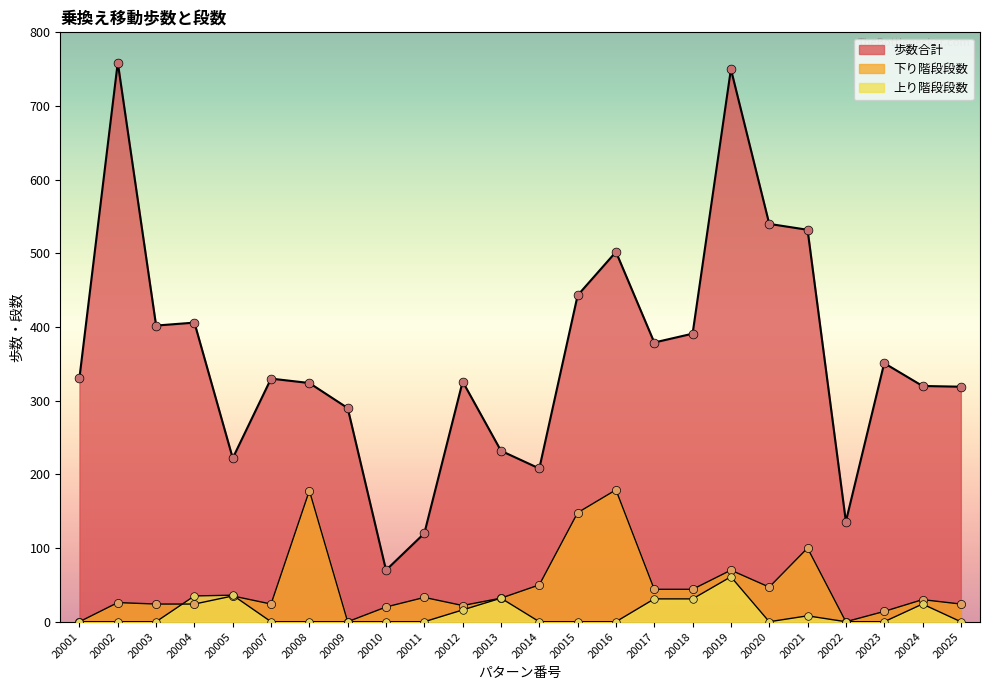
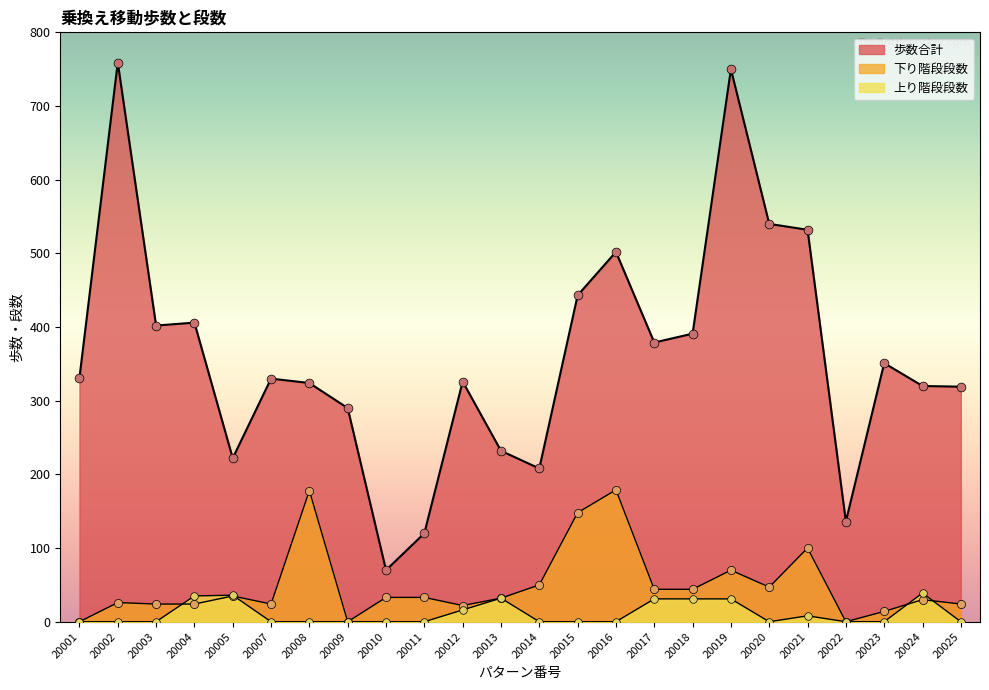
  {
    "歩数合計": {
      "20001": 330,
      "20002": 760,
      "20003": 400,
      "20004": 410,
      "20005": 220,
      "20007": 330,
      "20008": 320,
      "20009": 290,
      "20010": 70,
      "20011": 120,
      "20012": 330,
      "20013": 230,
      "20014": 210,
      "20015": 440,
      "20016": 500,
      "20017": 380,
      "20018": 390,
      "20019": 750,
      "20020": 540,
      "20021": 530,
      "20022": 140,
      "20023": 350,
      "20024": 320,
      "20025": 320
    },
    "下り階段段数": {
      "20002": 30,
      "20003": 20,
      "20004": 20,
      "20007": 20,
      "20008": 180,
-     "20010": 20,
+     "20010": 30,
      "20011": 30,
      "20012": 20,
      "20014": 50,
      "20015": 150,
      "20016": 180,
      "20017": 40,
      "20018": 40,
      "20019": 70,
      "20020": 50,
      "20021": 100,
      "20023": 10,
      "20024": 30,
      "20025": 20
    },
    "上り階段段数": {
      "20002": 0,
      "20003": 0,
      "20004": 40,
      "20007": 0,
      "20008": 0,
      "20010": 0,
      "20011": 0,
      "20012": 20,
      "20014": 0,
      "20015": 0,
      "20016": 0,
      "20017": 30,
      "20018": 30,
-     "20019": 60,
+     "20019": 30,
      "20020": 0,
      "20021": 10,
      "20023": 0,
-     "20024": 20,
+     "20024": 40,
      "20025": 0
    }
  }
